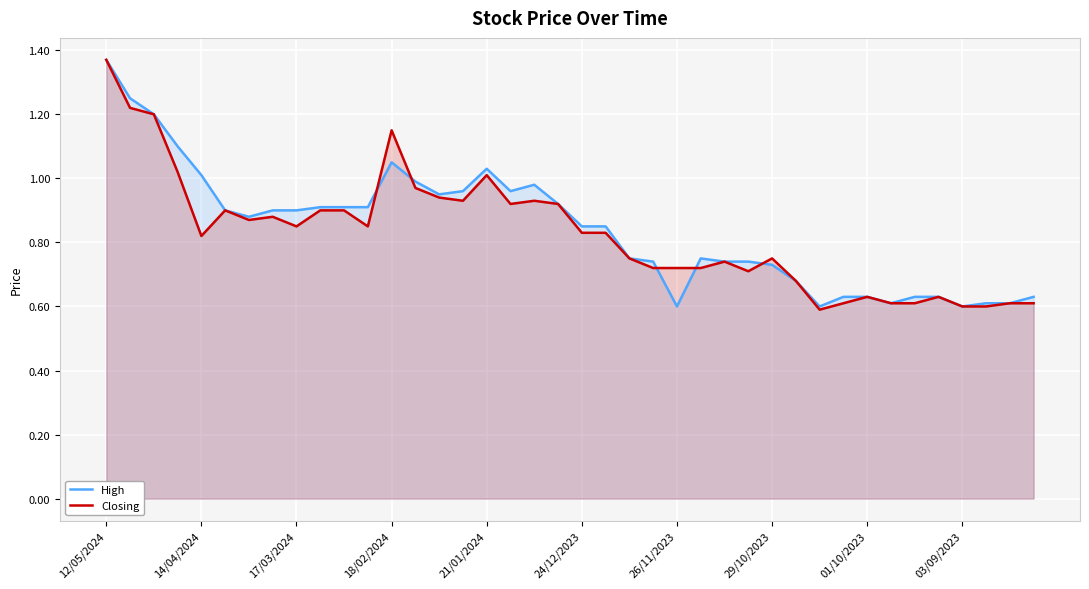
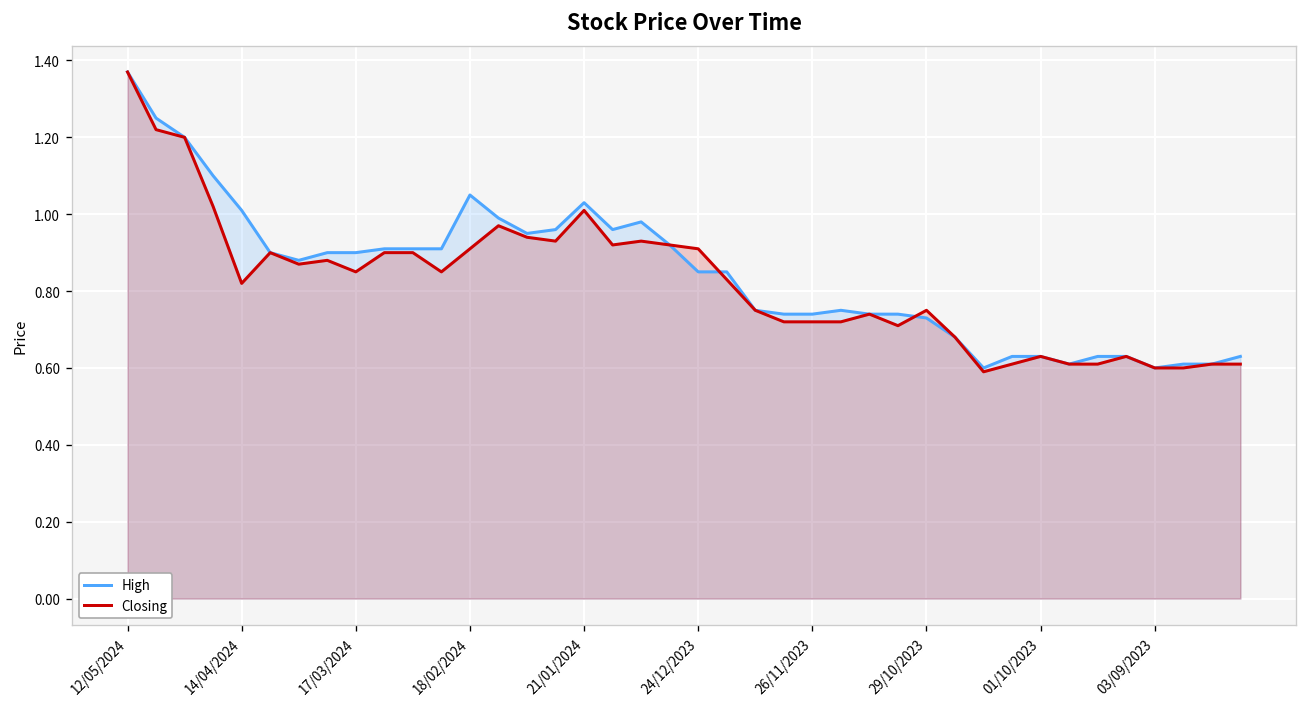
  {
    "High": {
      "14/04/2024": 1.01,
      "17/03/2024": 0.90,
      "18/02/2024": 1.05,
      "21/01/2024": 1.03,
      "24/12/2023": 0.85,
-     "26/11/2023": 0.60,
+     "26/11/2023": 0.74,
      "29/10/2023": 0.73
    },
    "Closing": {
      "14/04/2024": 0.82,
      "17/03/2024": 0.85,
-     "18/02/2024": 1.15,
+     "18/02/2024": 0.91,
      "21/01/2024": 1.01,
-     "24/12/2023": 0.83,
+     "24/12/2023": 0.91,
      "26/11/2023": 0.72,
      "29/10/2023": 0.75
    }
  }
